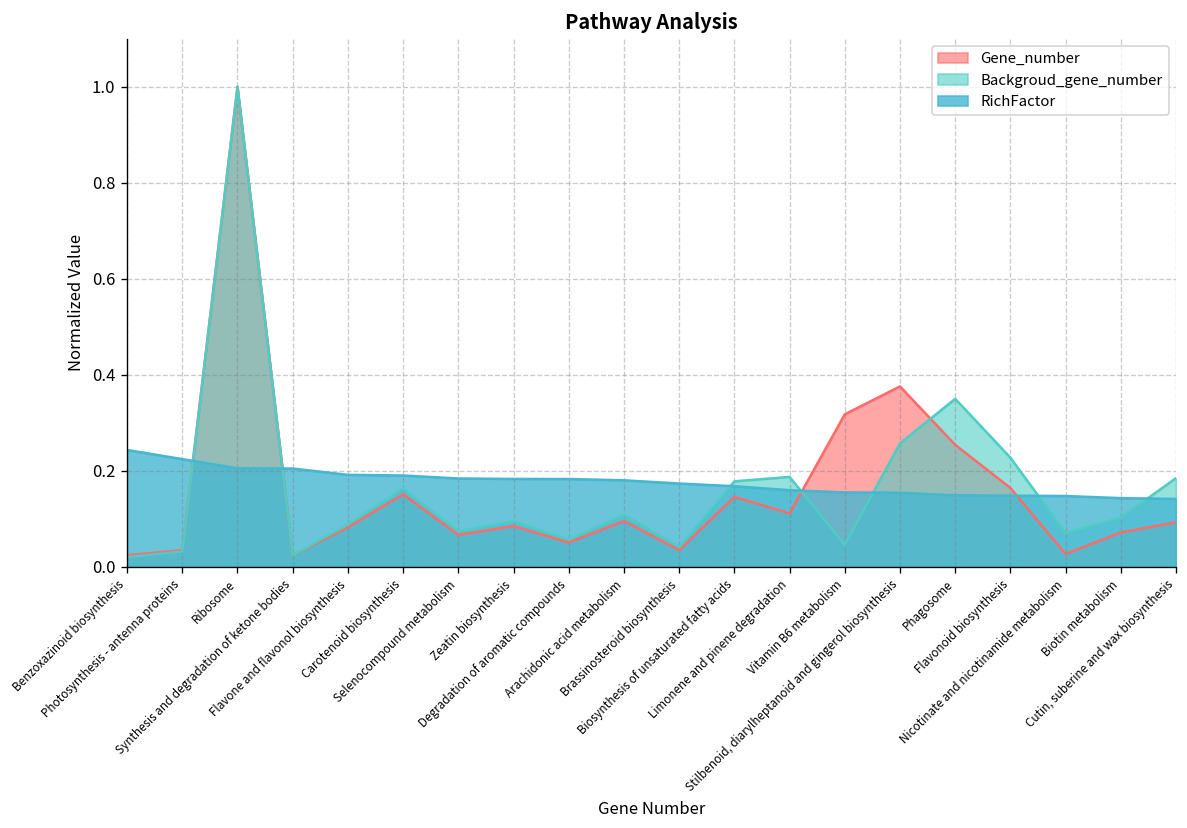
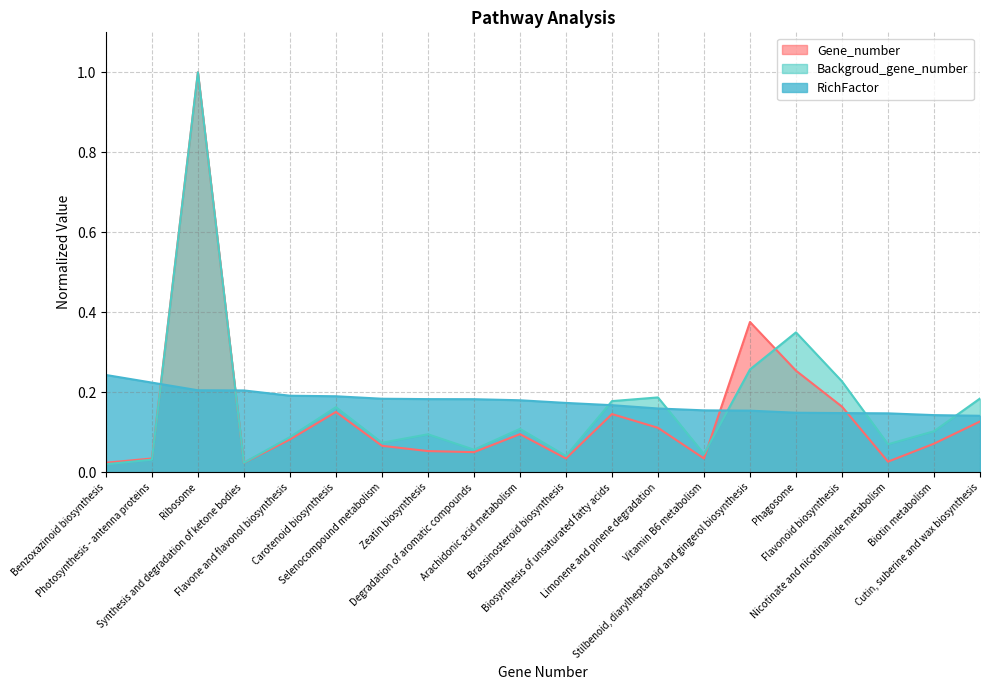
  {
    "Gene_number": {
      "Carotenoid biosynthesis": 0.15,
      "Selenocompound metabolism": 0.07,
-     "Zeatin biosynthesis": 0.08,
+     "Zeatin biosynthesis": 0.05,
      "Arachidonic acid metabolism": 0.10,
      "Biosynthesis of unsaturated fatty acids": 0.15,
      "Limonene and pinene degradation": 0.11,
-     "Vitamin B6 metabolism": 0.32,
+     "Vitamin B6 metabolism": 0.03,
      "Stilbenoid, diarylheptanoid and gingerol biosynthesis": 0.38,
      "Phagosome": 0.25,
      "Flavonoid biosynthesis": 0.16,
      "Nicotinate and nicotinamide metabolism": 0.03,
      "Biotin metabolism": 0.07,
-     "Cutin, suberine and wax biosynthesis": 0.09
+     "Cutin, suberine and wax biosynthesis": 0.13
    }
  }
